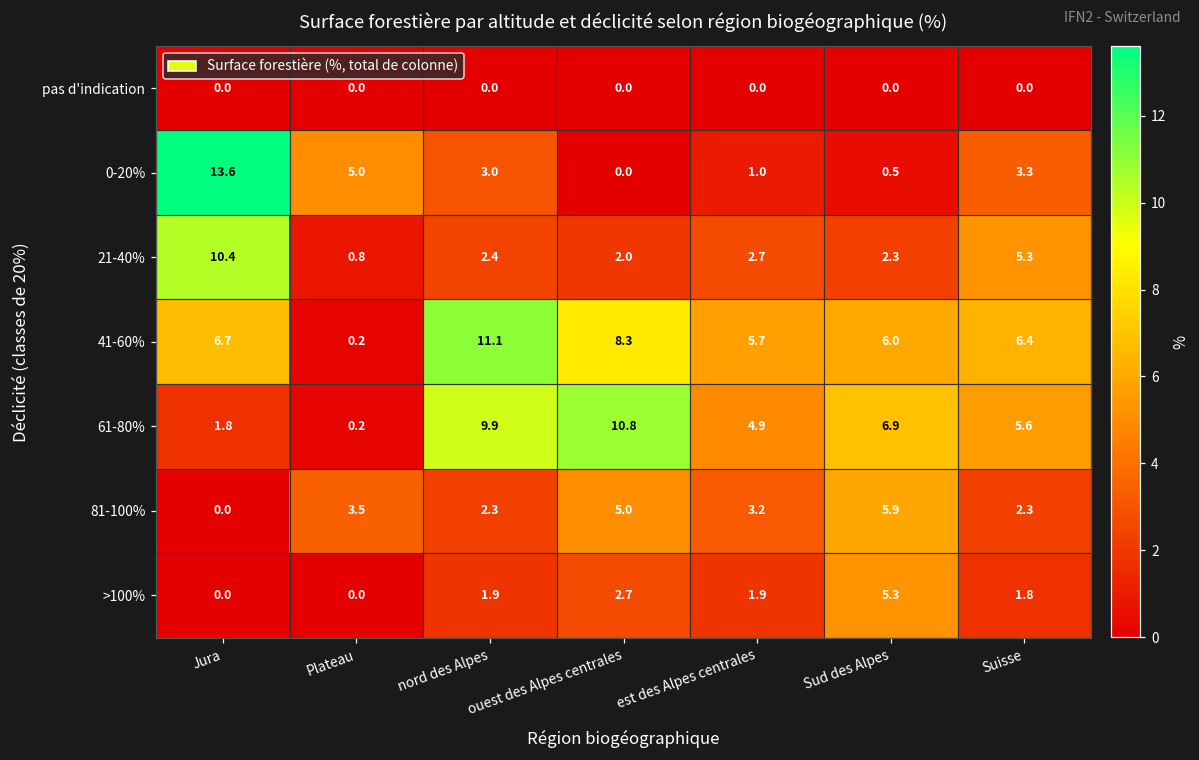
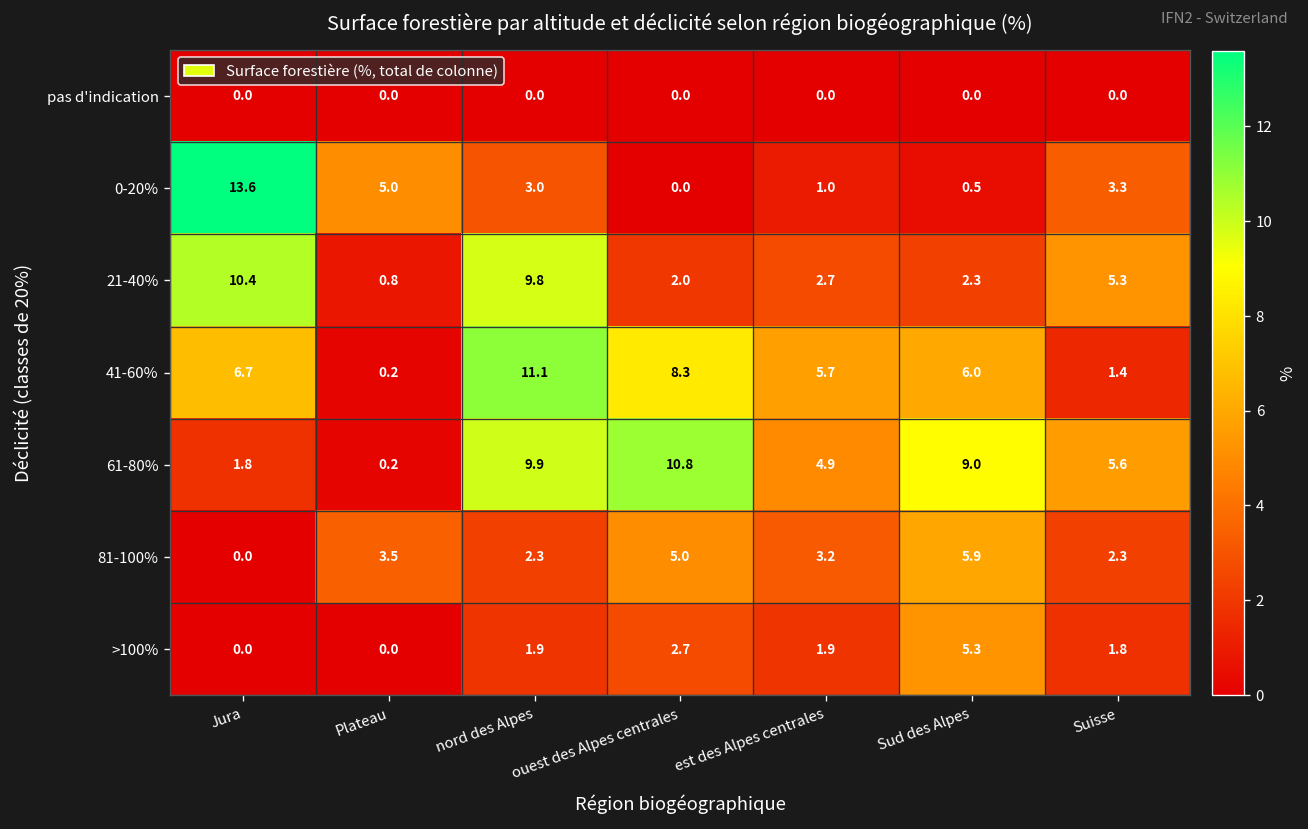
  {
    "pas d'indication": {
      "Jura": 0.0,
      "Plateau": 0.0,
      "nord des Alpes": 0.0,
      "ouest des Alpes centrales": 0.0,
      "est des Alpes centrales": 0.0,
      "Sud des Alpes": 0.0,
      "Suisse": 0.0
    },
    "0-20%": {
      "Jura": 13.6,
      "Plateau": 5.0,
      "nord des Alpes": 3.0,
      "ouest des Alpes centrales": 0.0,
      "est des Alpes centrales": 1.0,
      "Sud des Alpes": 0.5,
      "Suisse": 3.3
    },
    "21-40%": {
      "Jura": 10.4,
      "Plateau": 0.8,
-     "nord des Alpes": 2.4,
+     "nord des Alpes": 9.8,
      "ouest des Alpes centrales": 2.0,
      "est des Alpes centrales": 2.7,
      "Sud des Alpes": 2.3,
      "Suisse": 5.3
    },
    "41-60%": {
      "Jura": 6.7,
      "Plateau": 0.2,
      "nord des Alpes": 11.1,
      "ouest des Alpes centrales": 8.3,
      "est des Alpes centrales": 5.7,
      "Sud des Alpes": 6.0,
-     "Suisse": 6.4
+     "Suisse": 1.4
    },
    "61-80%": {
      "Jura": 1.8,
      "Plateau": 0.2,
      "nord des Alpes": 9.9,
      "ouest des Alpes centrales": 10.8,
      "est des Alpes centrales": 4.9,
-     "Sud des Alpes": 6.9,
+     "Sud des Alpes": 9.0,
      "Suisse": 5.6
    },
    "81-100%": {
      "Jura": 0.0,
      "Plateau": 3.5,
      "nord des Alpes": 2.3,
      "ouest des Alpes centrales": 5.0,
      "est des Alpes centrales": 3.2,
      "Sud des Alpes": 5.9,
      "Suisse": 2.3
    },
    ">100%": {
      "Jura": 0.0,
      "Plateau": 0.0,
      "nord des Alpes": 1.9,
      "ouest des Alpes centrales": 2.7,
      "est des Alpes centrales": 1.9,
      "Sud des Alpes": 5.3,
      "Suisse": 1.8
    }
  }
